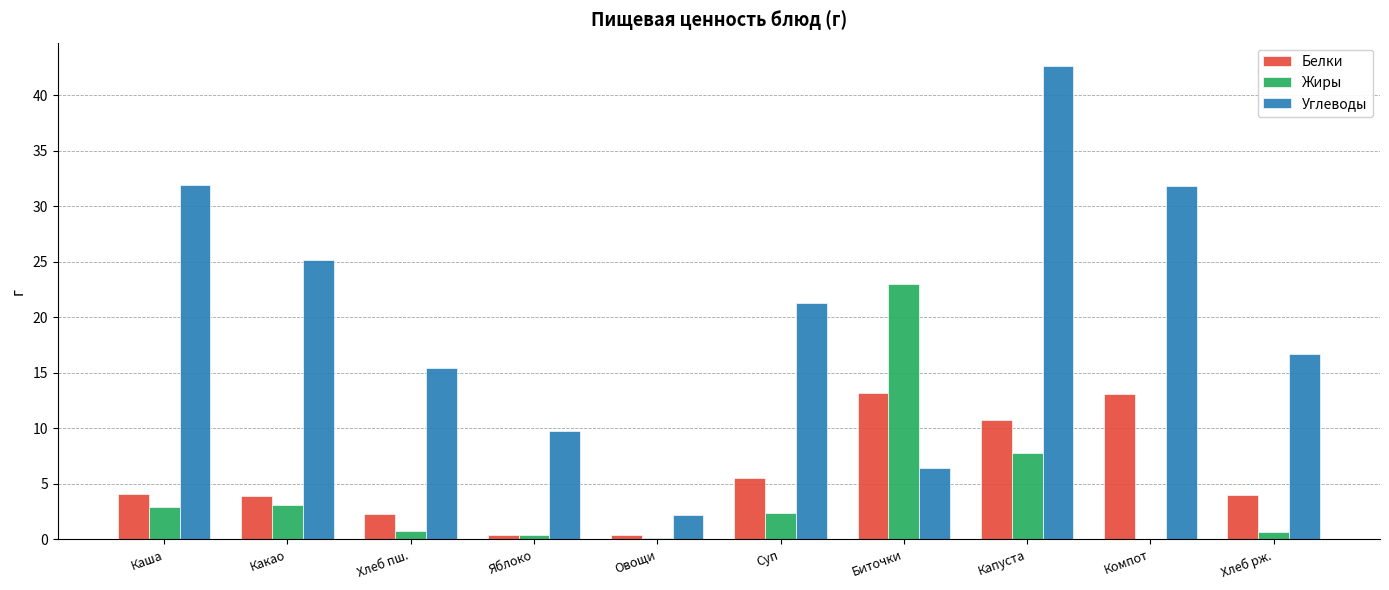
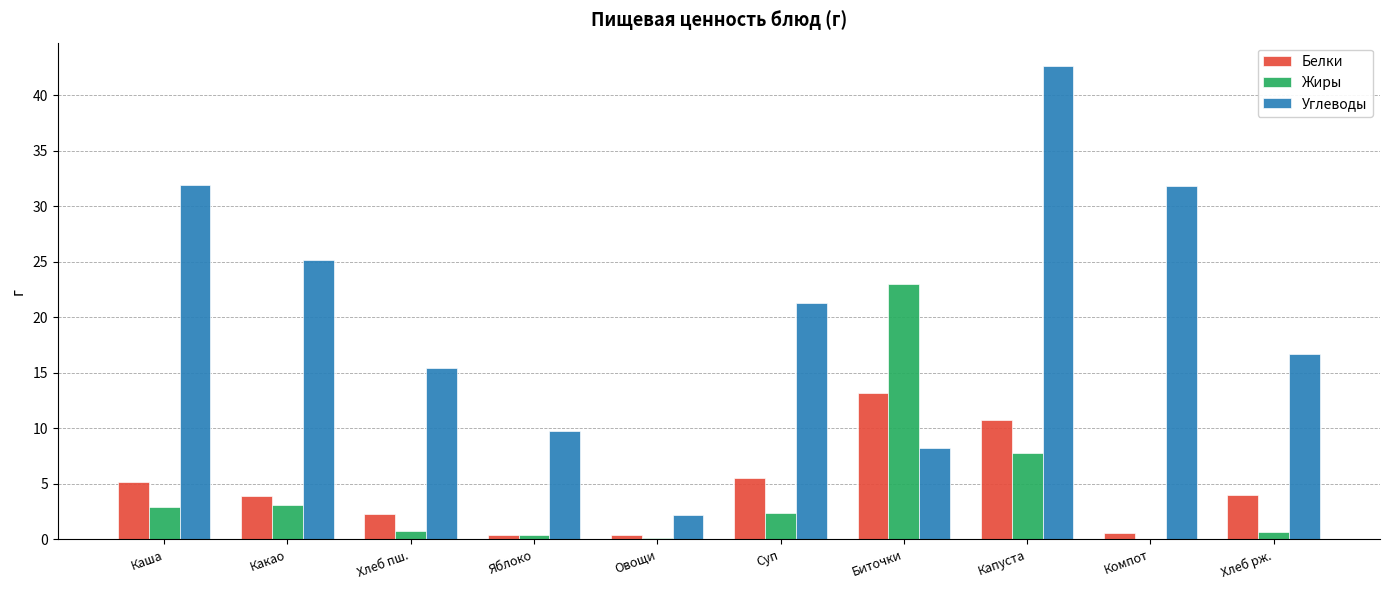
  {
    "Белки": {
-     "Каша": 4.1,
+     "Каша": 5.2,
      "Какао": 3.9,
      "Хлеб пш.": 2.3,
      "Яблоко": 0.4,
      "Овощи": 0.4,
      "Суп": 5.5,
      "Биточки": 13.2,
      "Капуста": 10.8,
-     "Компот": 13.1,
+     "Компот": 0.6,
      "Хлеб рж.": 4.0
    },
    "Жиры": {
      "Каша": 2.9,
      "Какао": 3.1,
      "Хлеб пш.": 0.8,
      "Яблоко": 0.4,
      "Суп": 2.4,
      "Биточки": 23.0,
      "Капуста": 7.8,
      "Компот": 0.0,
      "Хлеб рж.": 0.7
    },
    "Углеводы": {
      "Каша": 31.9,
      "Какао": 25.2,
      "Хлеб пш.": 15.4,
      "Яблоко": 9.8,
      "Овощи": 2.2,
      "Суп": 21.3,
-     "Биточки": 6.4,
+     "Биточки": 8.2,
      "Капуста": 42.6,
      "Компот": 31.8,
      "Хлеб рж.": 16.7
    }
  }
